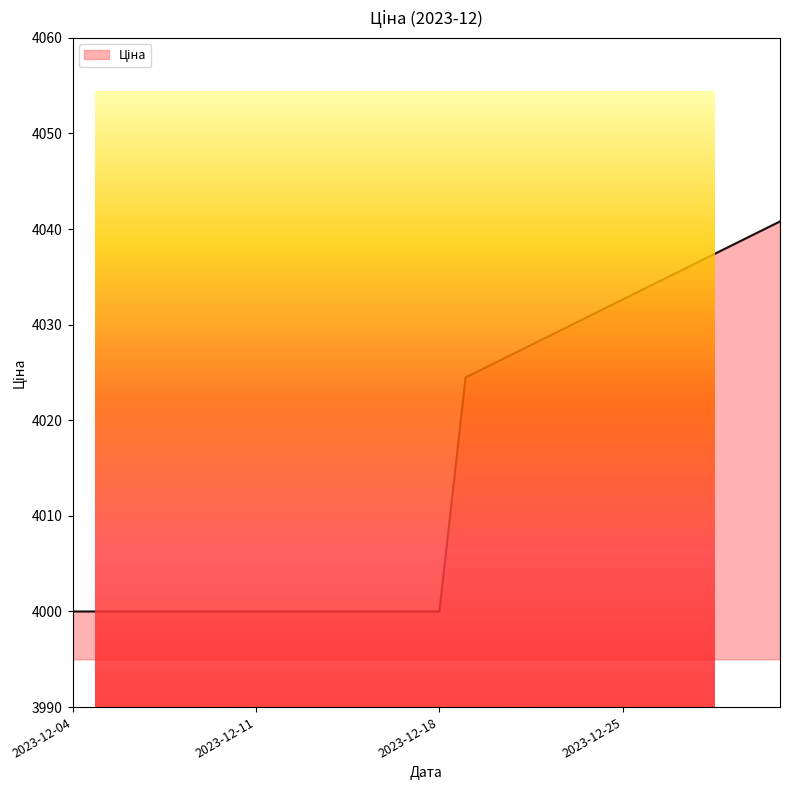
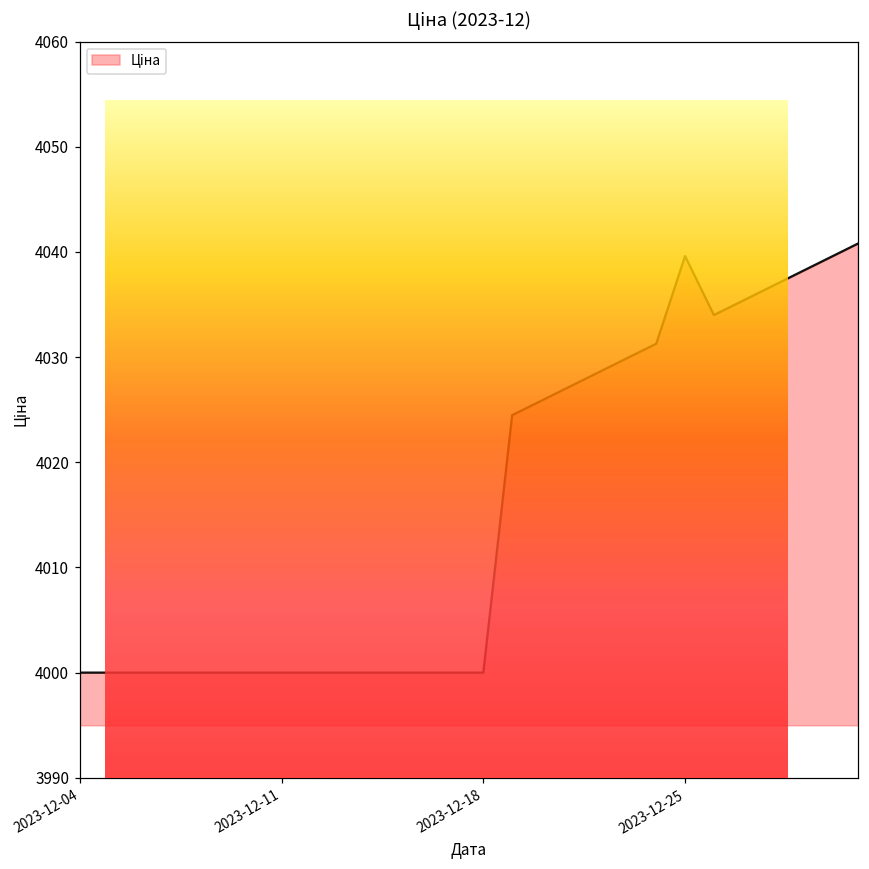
  {
    "Ціна (2023-12)": {
      "2023-12-04": 4000,
      "2023-12-11": 4000,
      "2023-12-18": 4000,
-     "2023-12-25": 4033
+     "2023-12-25": 4040
    }
  }
